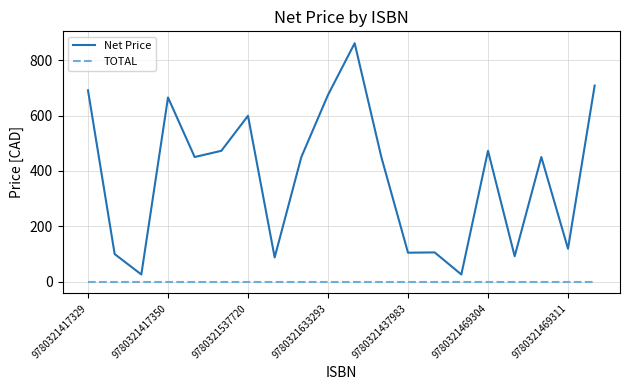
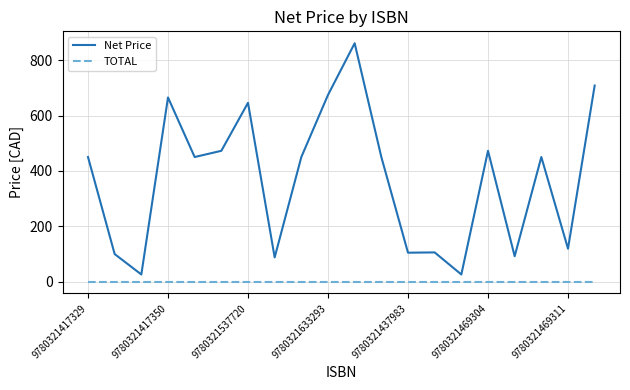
  {
    "Net Price": {
-     "9780321417329": 690,
+     "9780321417329": 450,
      "9780321417350": 670,
-     "9780321537720": 600,
+     "9780321537720": 650,
      "9780321633293": 670,
      "9780321437983": 100,
      "9780321469304": 470,
      "9780321469311": 120
    },
    "TOTAL": {
      "9780321417329": 0,
      "9780321417350": 0,
      "9780321537720": 0,
      "9780321633293": 0,
      "9780321437983": 0,
      "9780321469304": 0,
      "9780321469311": 0
    }
  }
